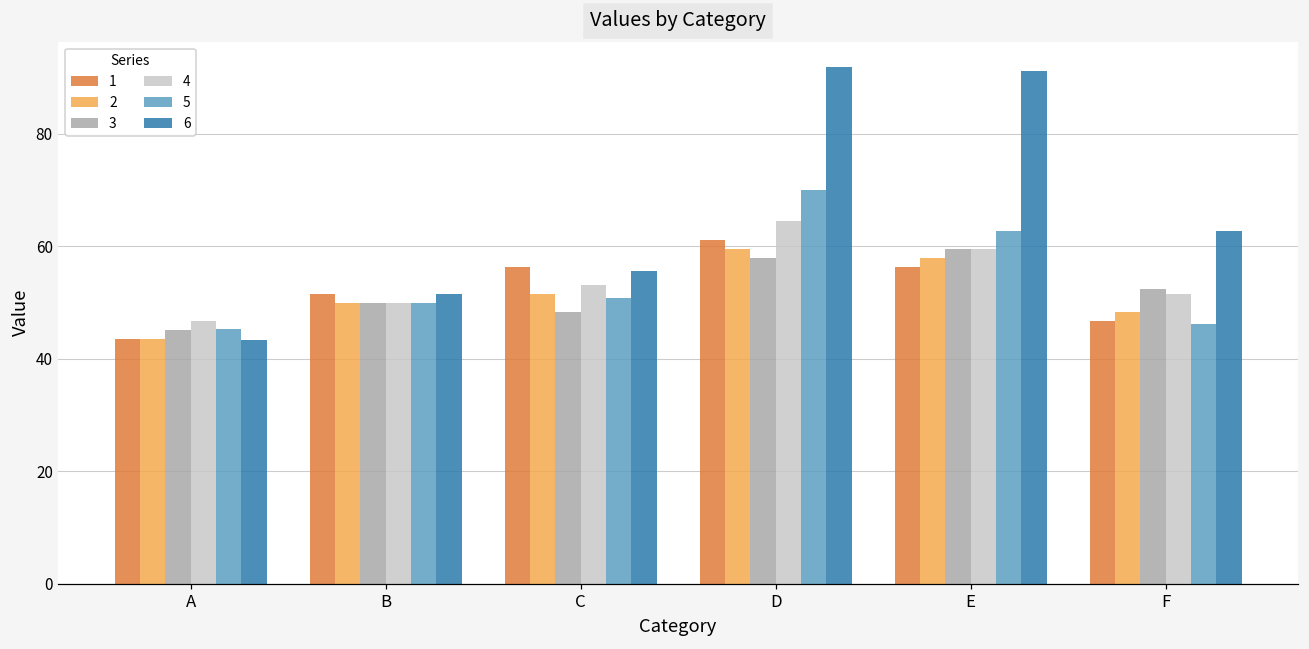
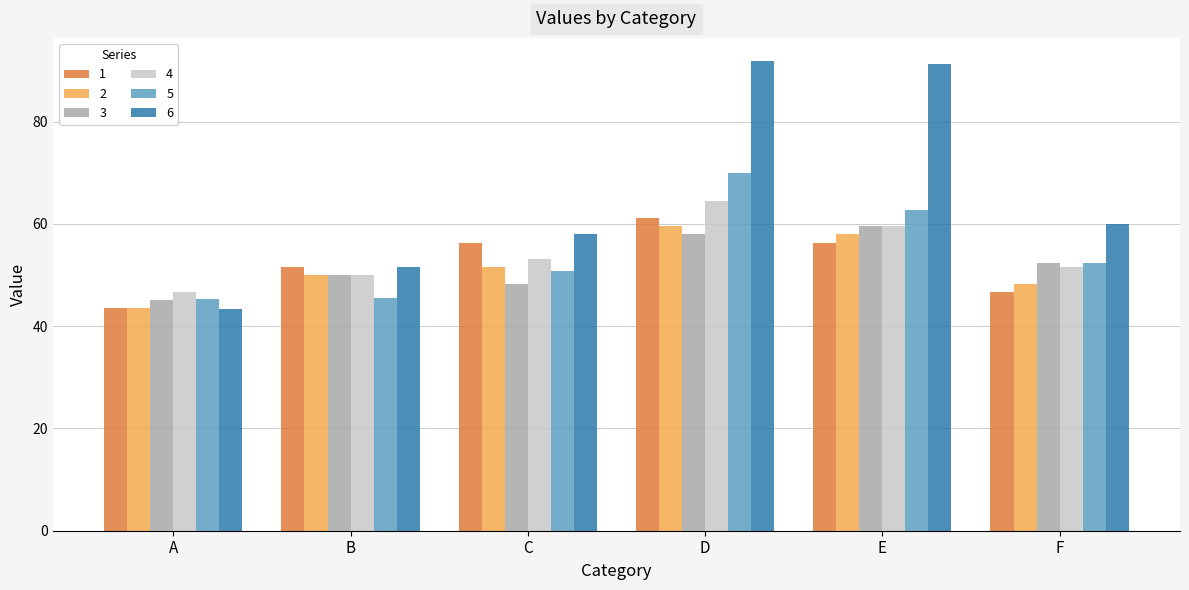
  {
    "5": {
      "A": 45,
-     "B": 50,
+     "B": 45,
      "C": 51,
      "D": 70,
      "E": 63,
-     "F": 46
+     "F": 52
    },
    "6": {
      "A": 43,
      "B": 52,
-     "C": 56,
+     "C": 58,
      "D": 92,
      "E": 91,
-     "F": 63
+     "F": 60
    }
  }
